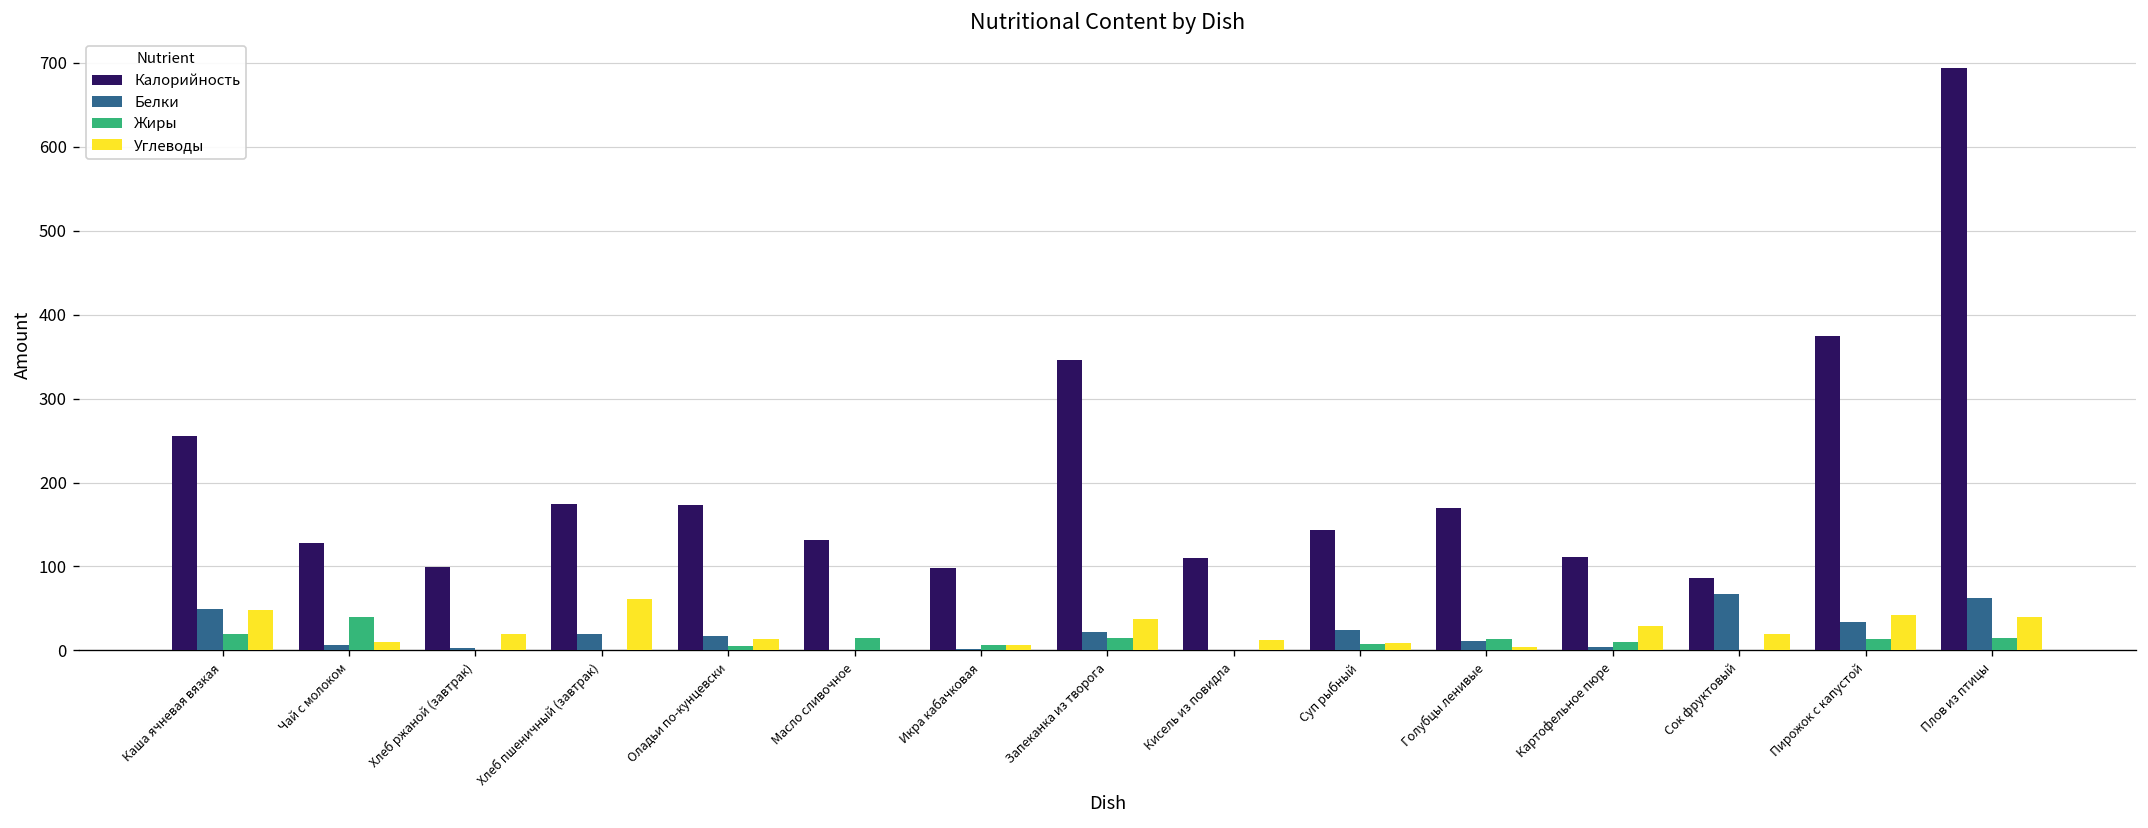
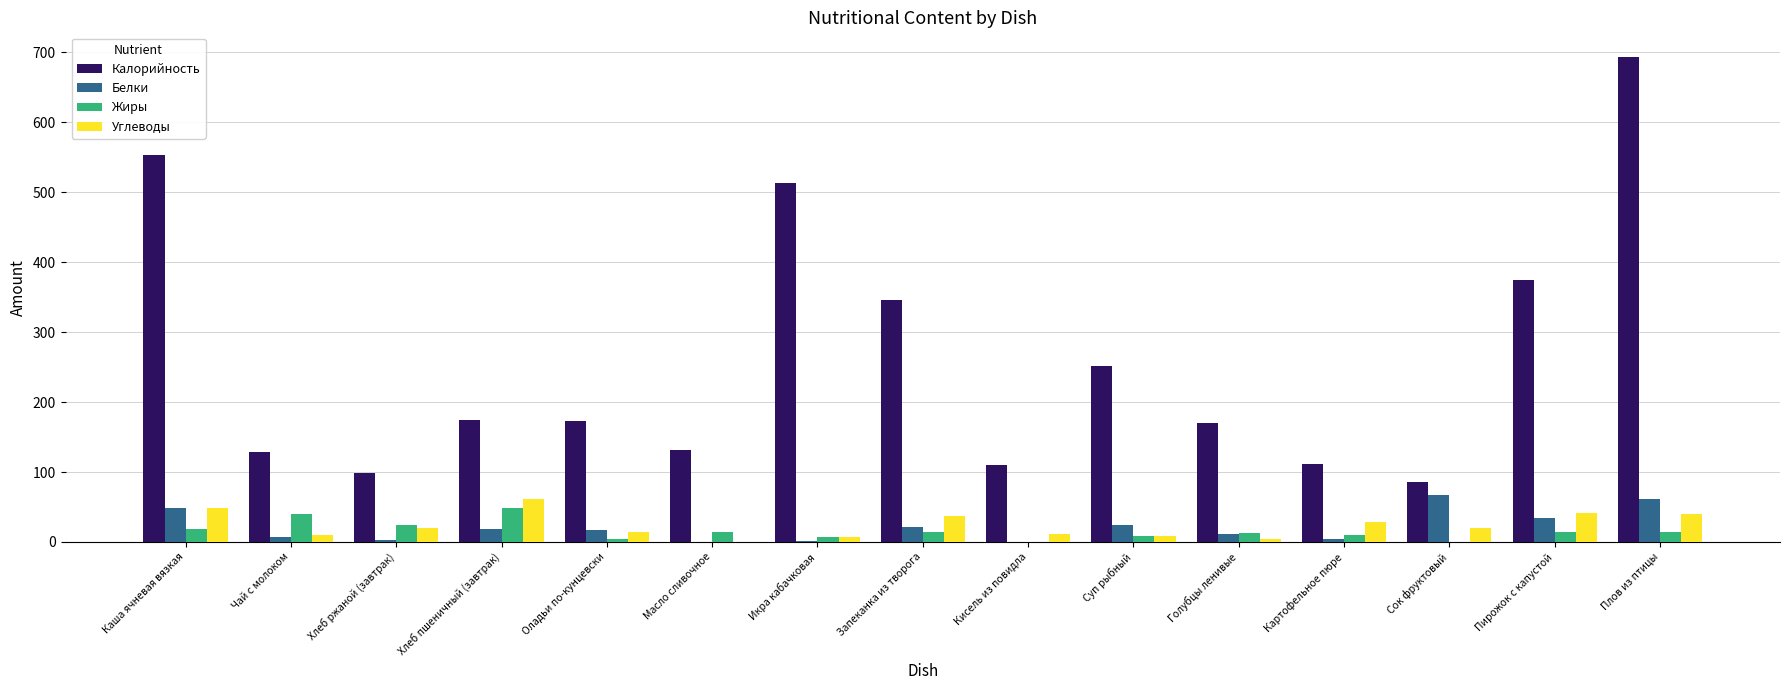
  {
    "Калорийность": {
-     "Каша ячневая вязкая": 260,
+     "Каша ячневая вязкая": 550,
      "Чай с молоком": 130,
      "Хлеб ржаной (завтрак)": 100,
      "Хлеб пшеничный (завтрак)": 180,
      "Оладьи по-кунцевски": 170,
      "Масло сливочное": 130,
-     "Икра кабачковая": 100,
+     "Икра кабачковая": 510,
      "Запеканка из творога": 350,
      "Кисель из повидла": 110,
-     "Суп рыбный": 140,
+     "Суп рыбный": 250,
      "Голубцы ленивые": 170,
      "Картофельное пюре": 110,
      "Сок фруктовый": 90,
      "Пирожок с капустой": 380,
      "Плов из птицы": 690
    },
    "Белки": {
      "Каша ячневая вязкая": 50,
      "Чай с молоком": 10,
      "Хлеб пшеничный (завтрак)": 20,
      "Оладьи по-кунцевски": 20,
      "Масло сливочное": 0,
      "Запеканка из творога": 20,
      "Кисель из повидла": 0,
      "Суп рыбный": 20,
      "Голубцы ленивые": 10,
      "Картофельное пюре": 0,
      "Сок фруктовый": 70,
      "Пирожок с капустой": 30,
      "Плов из птицы": 60
    },
    "Жиры": {
      "Каша ячневая вязкая": 20,
      "Чай с молоком": 40,
-     "Хлеб ржаной (завтрак)": 0,
-     "Хлеб пшеничный (завтрак)": 0,
+     "Хлеб ржаной (завтрак)": 30,
+     "Хлеб пшеничный (завтрак)": 50,
      "Оладьи по-кунцевски": 10,
      "Масло сливочное": 20,
      "Икра кабачковая": 10,
      "Запеканка из творога": 20,
      "Кисель из повидла": 0,
      "Суп рыбный": 10,
      "Голубцы ленивые": 10,
      "Картофельное пюре": 10,
      "Сок фруктовый": 0,
      "Пирожок с капустой": 10,
      "Плов из птицы": 20
    },
    "Углеводы": {
      "Каша ячневая вязкая": 50,
      "Чай с молоком": 10,
      "Хлеб ржаной (завтрак)": 20,
      "Хлеб пшеничный (завтрак)": 60,
      "Оладьи по-кунцевски": 10,
      "Масло сливочное": 0,
      "Икра кабачковая": 10,
      "Запеканка из творога": 40,
      "Кисель из повидла": 10,
      "Суп рыбный": 10,
      "Голубцы ленивые": 0,
      "Картофельное пюре": 30,
      "Сок фруктовый": 20,
      "Пирожок с капустой": 40,
      "Плов из птицы": 40
    }
  }
